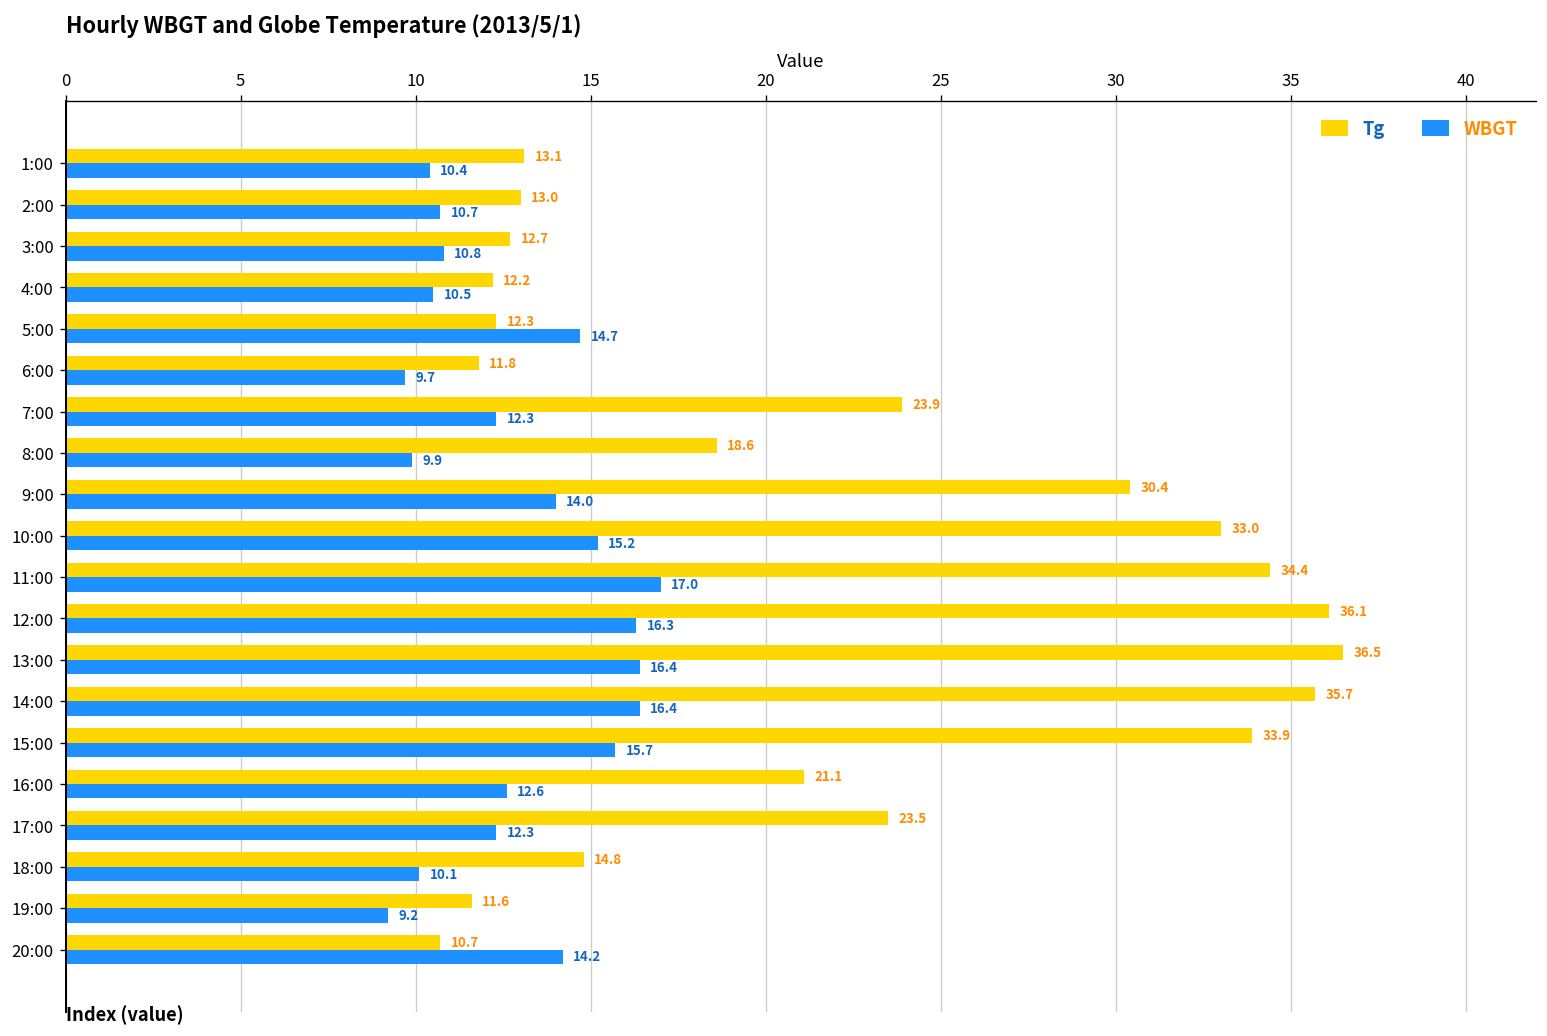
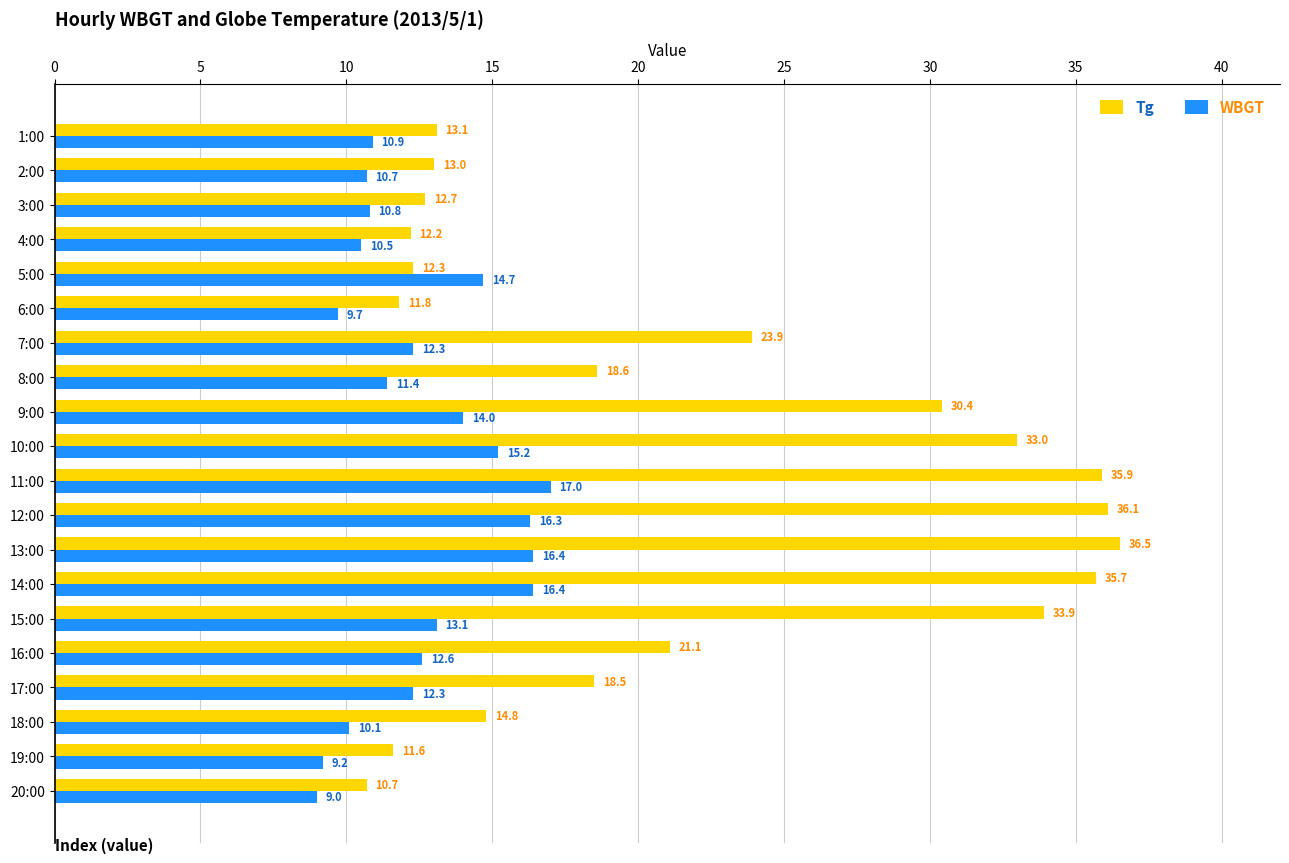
  {
    "Tg": {
      "1:00": 13.1,
      "2:00": 13.0,
      "3:00": 12.7,
      "4:00": 12.2,
      "5:00": 12.3,
      "6:00": 11.8,
      "7:00": 23.9,
      "8:00": 18.6,
      "9:00": 30.4,
      "10:00": 33.0,
-     "11:00": 34.4,
+     "11:00": 35.9,
      "12:00": 36.1,
      "13:00": 36.5,
      "14:00": 35.7,
      "15:00": 33.9,
      "16:00": 21.1,
-     "17:00": 23.5,
+     "17:00": 18.5,
      "18:00": 14.8,
      "19:00": 11.6,
      "20:00": 10.7
    },
    "WBGT": {
-     "1:00": 10.4,
+     "1:00": 10.9,
      "2:00": 10.7,
      "3:00": 10.8,
      "4:00": 10.5,
      "5:00": 14.7,
      "6:00": 9.7,
      "7:00": 12.3,
-     "8:00": 9.9,
+     "8:00": 11.4,
      "9:00": 14.0,
      "10:00": 15.2,
      "11:00": 17.0,
      "12:00": 16.3,
      "13:00": 16.4,
      "14:00": 16.4,
-     "15:00": 15.7,
+     "15:00": 13.1,
      "16:00": 12.6,
      "17:00": 12.3,
      "18:00": 10.1,
      "19:00": 9.2,
-     "20:00": 14.2
+     "20:00": 9.0
    }
  }
